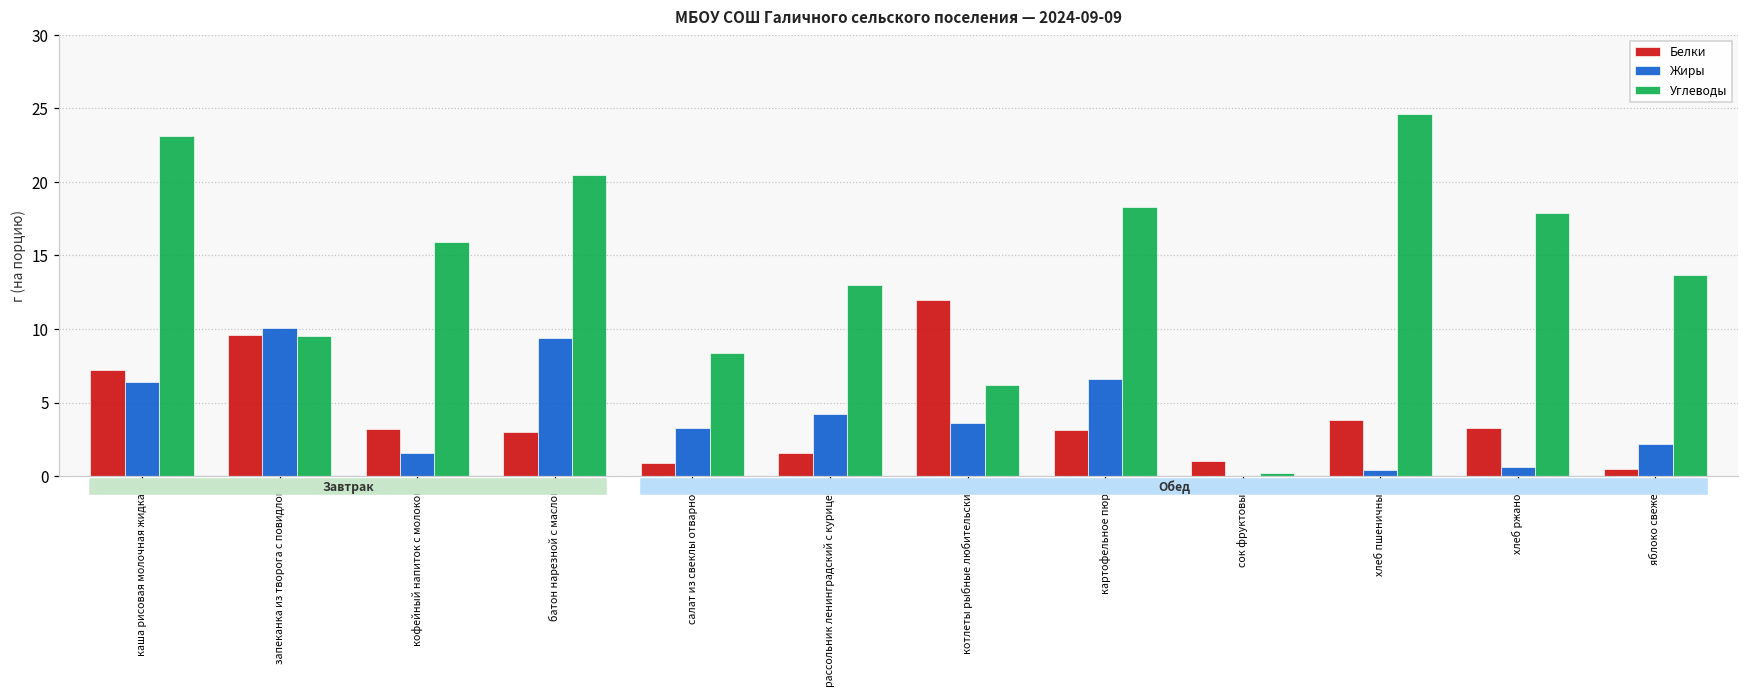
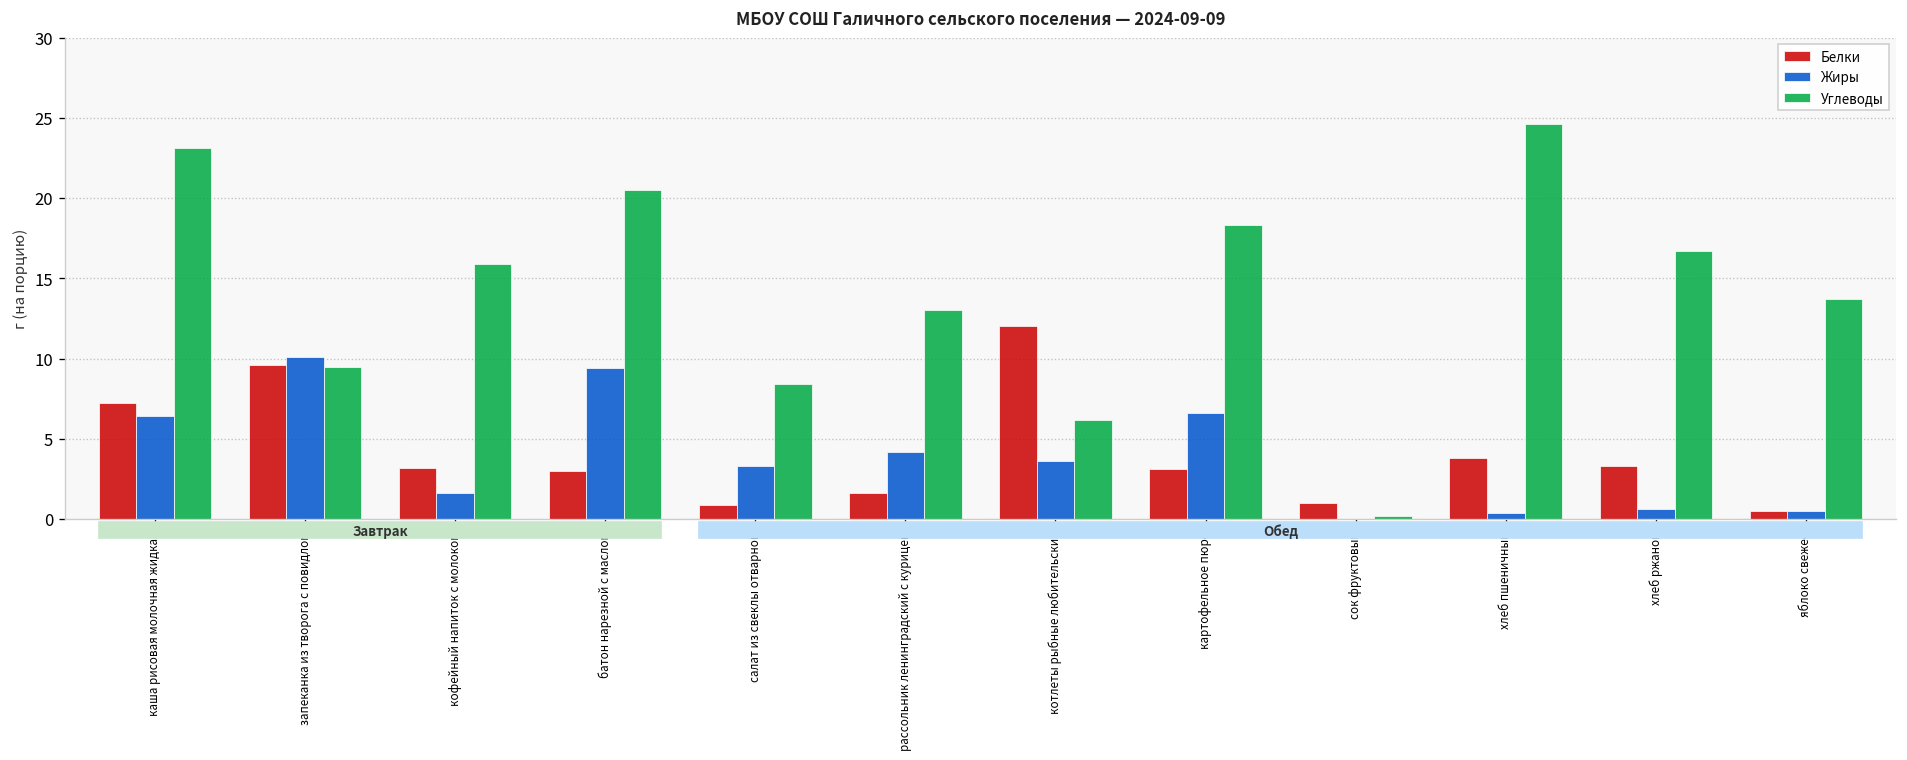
  {
    "Белки": {
      "каша рисовая молочная жидкая": 7.2,
      "запеканка из творога с повидлом": 9.6,
      "кофейный напиток с молоком": 3.2,
      "батон нарезной с маслом": 3.0,
      "салат из свеклы отварной": 0.9,
      "рассольник ленинградский с курицей": 1.6,
      "котлеты рыбные любительские": 12.0,
      "картофельное пюре": 3.1,
      "сок фруктовый": 1.0,
      "хлеб пшеничный": 3.8,
      "хлеб ржаной": 3.3,
      "яблоко свежее": 0.5
    },
    "Жиры": {
      "каша рисовая молочная жидкая": 6.4,
      "запеканка из творога с повидлом": 10.1,
      "кофейный напиток с молоком": 1.6,
      "батон нарезной с маслом": 9.4,
      "салат из свеклы отварной": 3.3,
      "рассольник ленинградский с курицей": 4.2,
      "котлеты рыбные любительские": 3.6,
      "картофельное пюре": 6.6,
      "сок фруктовый": 0.0,
      "хлеб пшеничный": 0.4,
      "хлеб ржаной": 0.6,
-     "яблоко свежее": 2.2
+     "яблоко свежее": 0.5
    },
    "Углеводы": {
      "каша рисовая молочная жидкая": 23.1,
      "запеканка из творога с повидлом": 9.5,
      "кофейный напиток с молоком": 15.9,
      "батон нарезной с маслом": 20.5,
      "салат из свеклы отварной": 8.4,
      "рассольник ленинградский с курицей": 13.0,
      "котлеты рыбные любительские": 6.2,
      "картофельное пюре": 18.3,
      "сок фруктовый": 0.2,
      "хлеб пшеничный": 24.6,
-     "хлеб ржаной": 17.9,
+     "хлеб ржаной": 16.7,
      "яблоко свежее": 13.7
    }
  }
